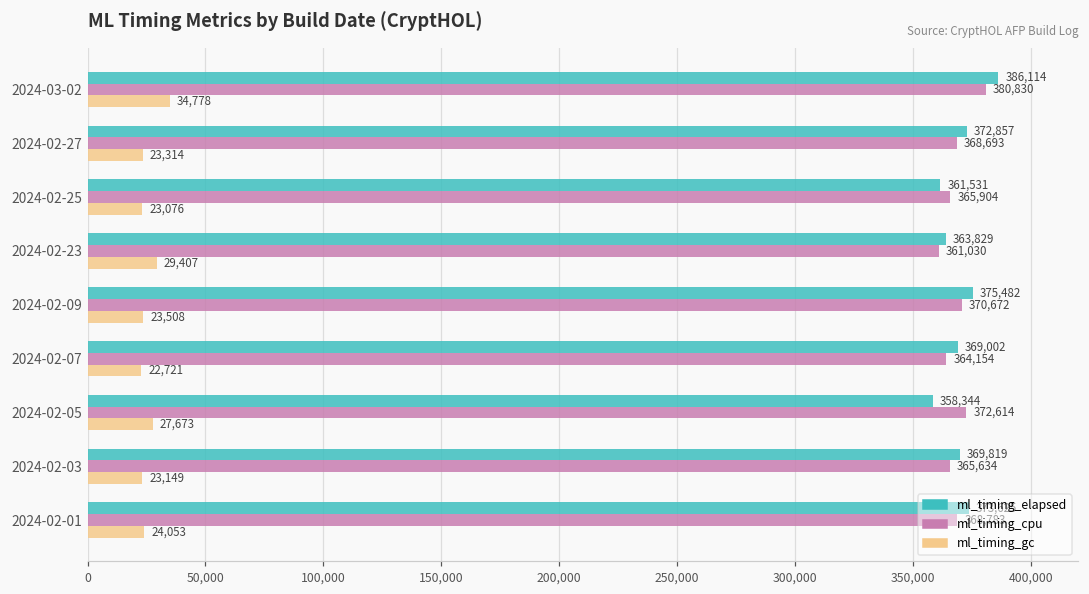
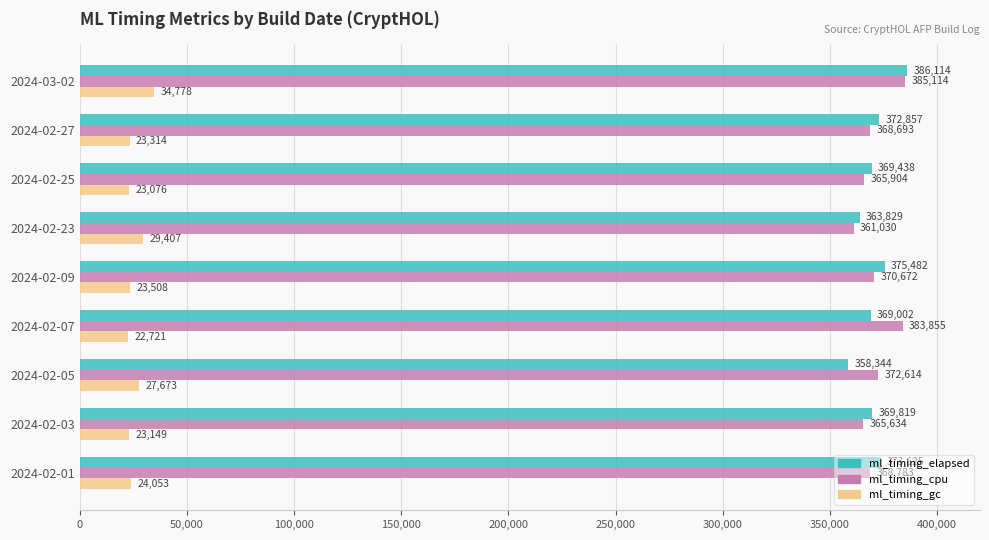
  {
    "ml_timing_elapsed": {
      "2024-03-02": "386,114",
      "2024-02-27": "372,857",
-     "2024-02-25": "361,531",
+     "2024-02-25": "369,438",
      "2024-02-23": "363,829",
      "2024-02-09": "375,482",
      "2024-02-07": "369,002",
      "2024-02-05": "358,344",
      "2024-02-03": "369,819"
    },
    "ml_timing_cpu": {
-     "2024-03-02": "380,830",
+     "2024-03-02": "385,114",
      "2024-02-27": "368,693",
      "2024-02-25": "365,904",
      "2024-02-23": "361,030",
      "2024-02-09": "370,672",
-     "2024-02-07": "364,154",
+     "2024-02-07": "383,855",
      "2024-02-05": "372,614",
      "2024-02-03": "365,634"
    },
    "ml_timing_gc": {
      "2024-03-02": "34,778",
      "2024-02-27": "23,314",
      "2024-02-25": "23,076",
      "2024-02-23": "29,407",
      "2024-02-09": "23,508",
      "2024-02-07": "22,721",
      "2024-02-05": "27,673",
      "2024-02-03": "23,149",
      "2024-02-01": "24,053"
    }
  }
